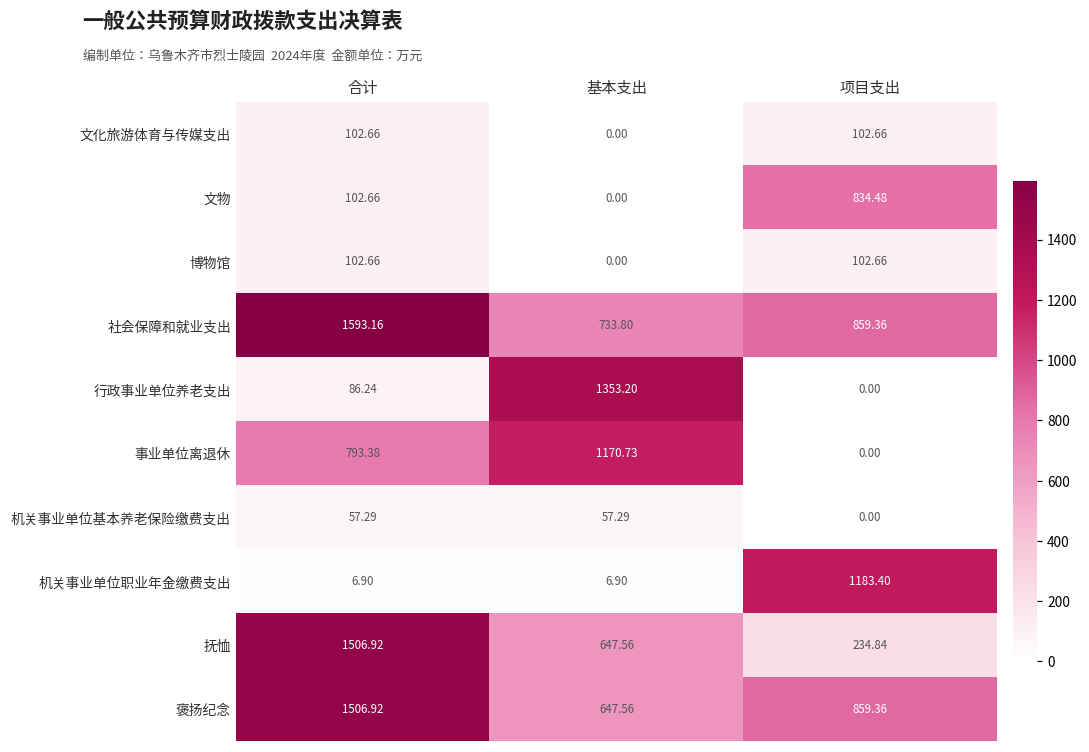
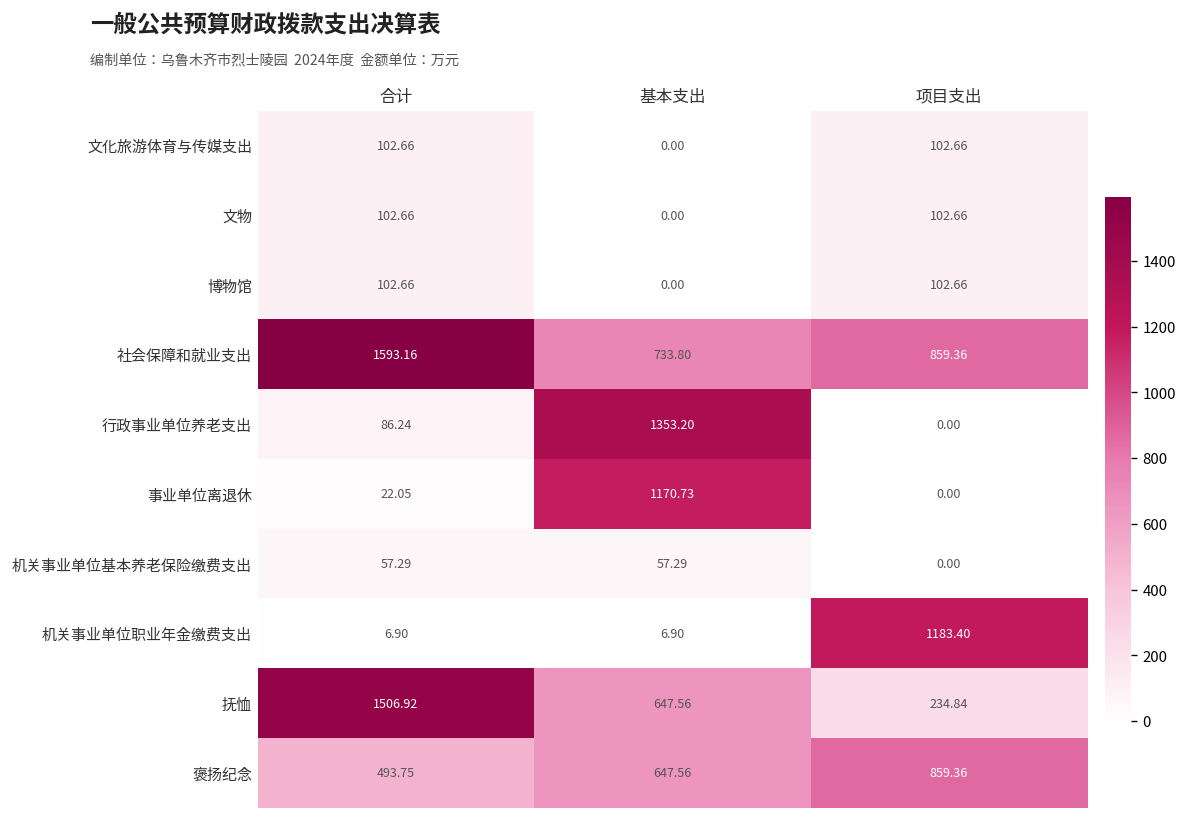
  {
    "文化旅游体育与传媒支出": {
      "合计": 102.66,
      "基本支出": 0.00,
      "项目支出": 102.66
    },
    "文物": {
      "合计": 102.66,
      "基本支出": 0.00,
-     "项目支出": 834.48
+     "项目支出": 102.66
    },
    "博物馆": {
      "合计": 102.66,
      "基本支出": 0.00,
      "项目支出": 102.66
    },
    "社会保障和就业支出": {
      "合计": 1593.16,
      "基本支出": 733.80,
      "项目支出": 859.36
    },
    "行政事业单位养老支出": {
      "合计": 86.24,
      "基本支出": 1353.20,
      "项目支出": 0.00
    },
    "事业单位离退休": {
-     "合计": 793.38,
+     "合计": 22.05,
      "基本支出": 1170.73,
      "项目支出": 0.00
    },
    "机关事业单位基本养老保险缴费支出": {
      "合计": 57.29,
      "基本支出": 57.29,
      "项目支出": 0.00
    },
    "机关事业单位职业年金缴费支出": {
      "合计": 6.90,
      "基本支出": 6.90,
      "项目支出": 1183.40
    },
    "抚恤": {
      "合计": 1506.92,
      "基本支出": 647.56,
      "项目支出": 234.84
    },
    "褒扬纪念": {
-     "合计": 1506.92,
+     "合计": 493.75,
      "基本支出": 647.56,
      "项目支出": 859.36
    }
  }
